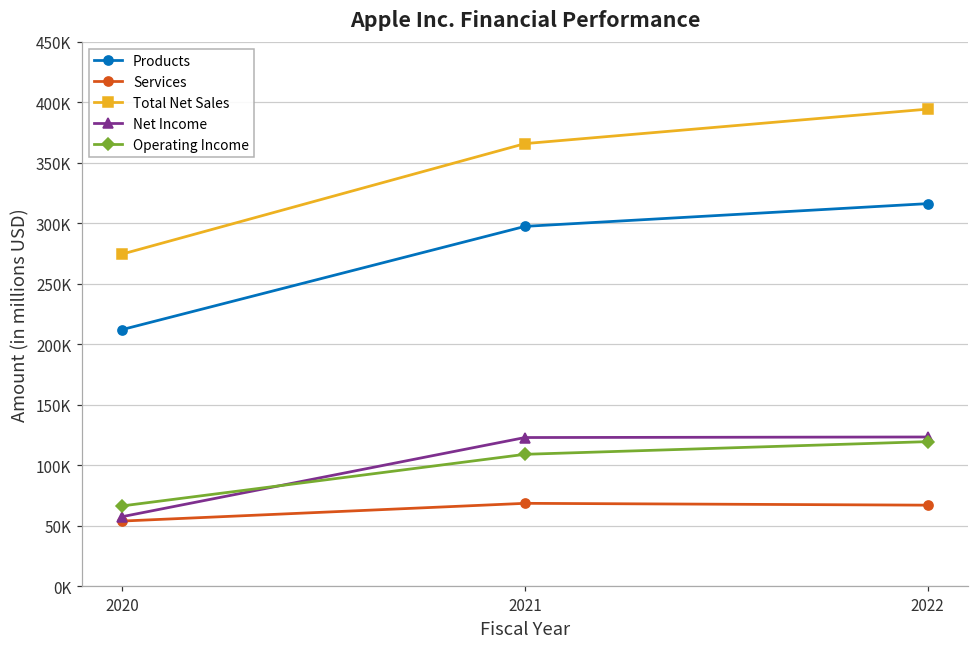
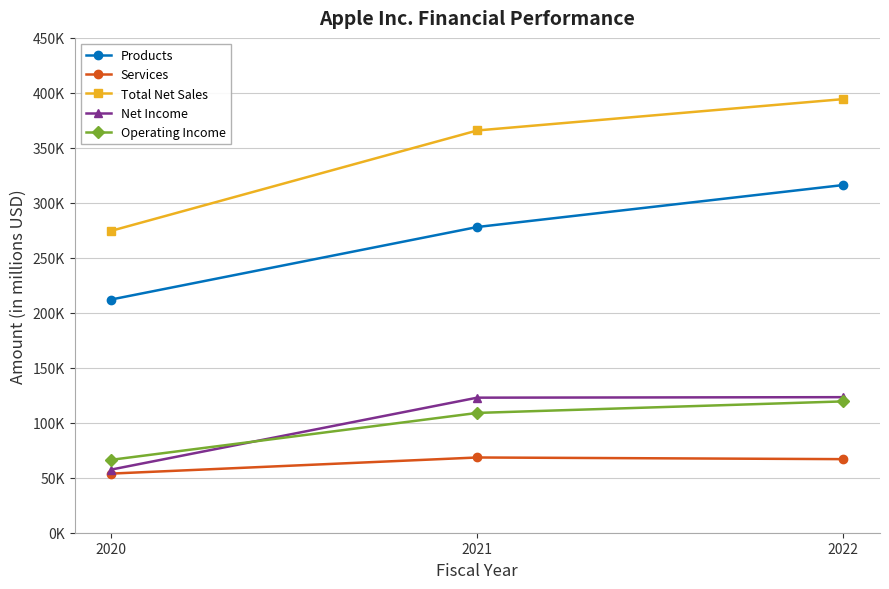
  {
    "Products": {
      "2020": 212000,
-     "2021": 297000,
+     "2021": 278000,
      "2022": 316000
    },
    "Services": {
      "2020": 54000,
      "2021": 68000,
      "2022": 67000
    },
    "Total Net Sales": {
      "2020": 275000,
      "2021": 366000,
      "2022": 394000
    },
    "Net Income": {
      "2020": 57000,
      "2021": 123000,
      "2022": 123000
    },
    "Operating Income": {
      "2020": 66000,
      "2021": 109000,
      "2022": 119000
    }
  }
